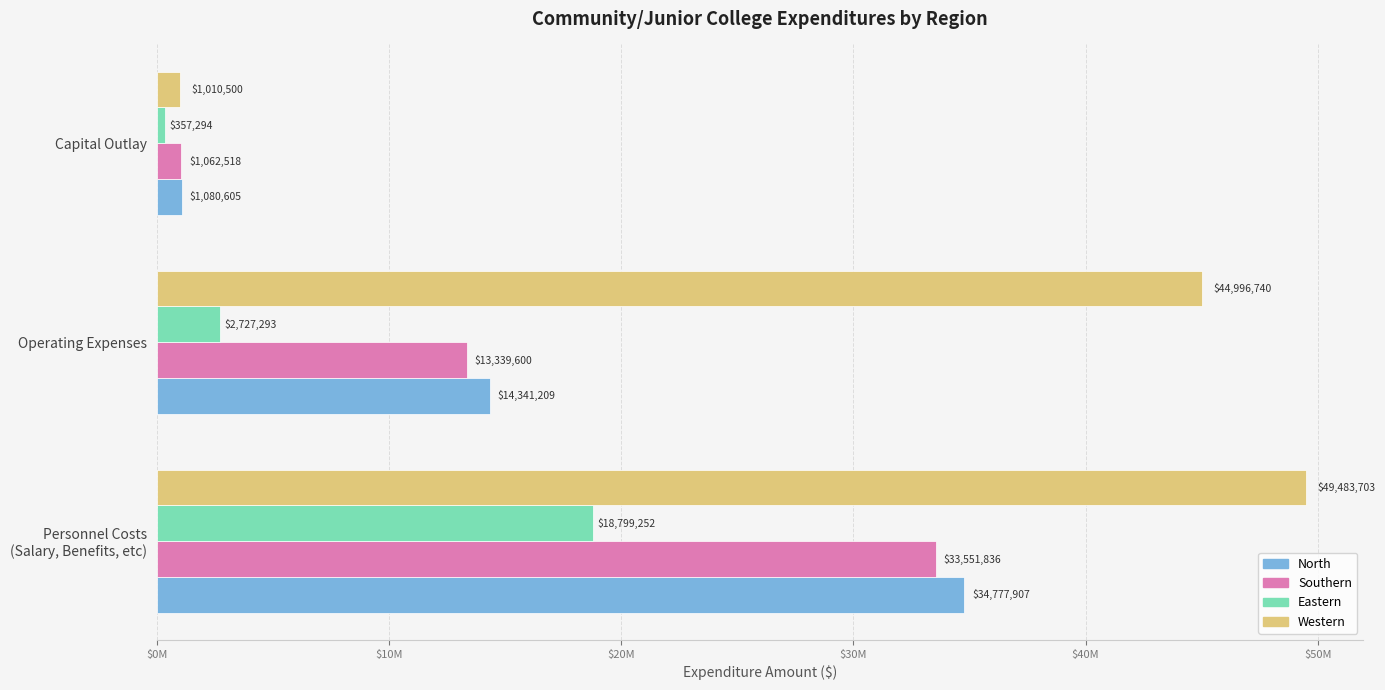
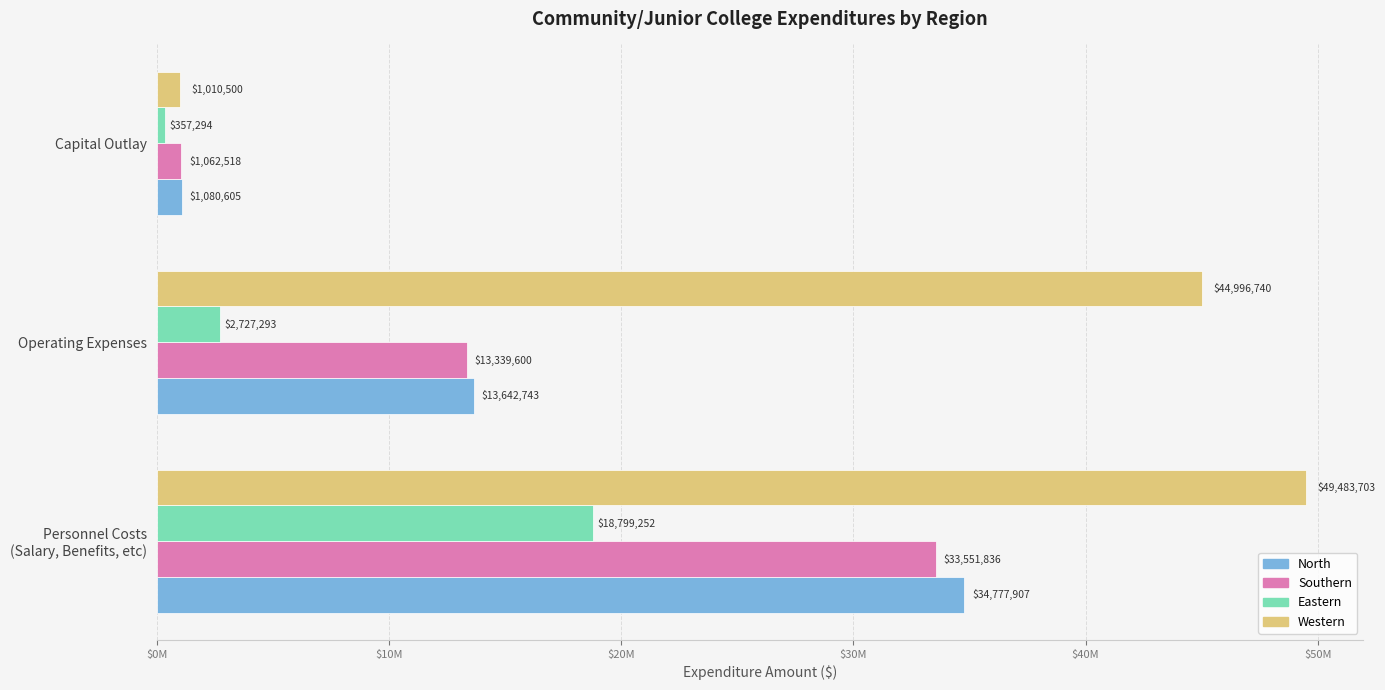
  {
    "North": {
      "Capital Outlay": "$1,080,605",
-     "Operating Expenses": "$14,341,209",
+     "Operating Expenses": "$13,642,743",
      "Personnel Costs (Salary, Benefits, etc)": "$34,777,907"
    },
    "Southern": {
      "Capital Outlay": "$1,062,518",
      "Operating Expenses": "$13,339,600",
      "Personnel Costs (Salary, Benefits, etc)": "$33,551,836"
    },
    "Eastern": {
      "Capital Outlay": "$357,294",
      "Operating Expenses": "$2,727,293",
      "Personnel Costs (Salary, Benefits, etc)": "$18,799,252"
    },
    "Western": {
      "Capital Outlay": "$1,010,500",
      "Operating Expenses": "$44,996,740",
      "Personnel Costs (Salary, Benefits, etc)": "$49,483,703"
    }
  }
